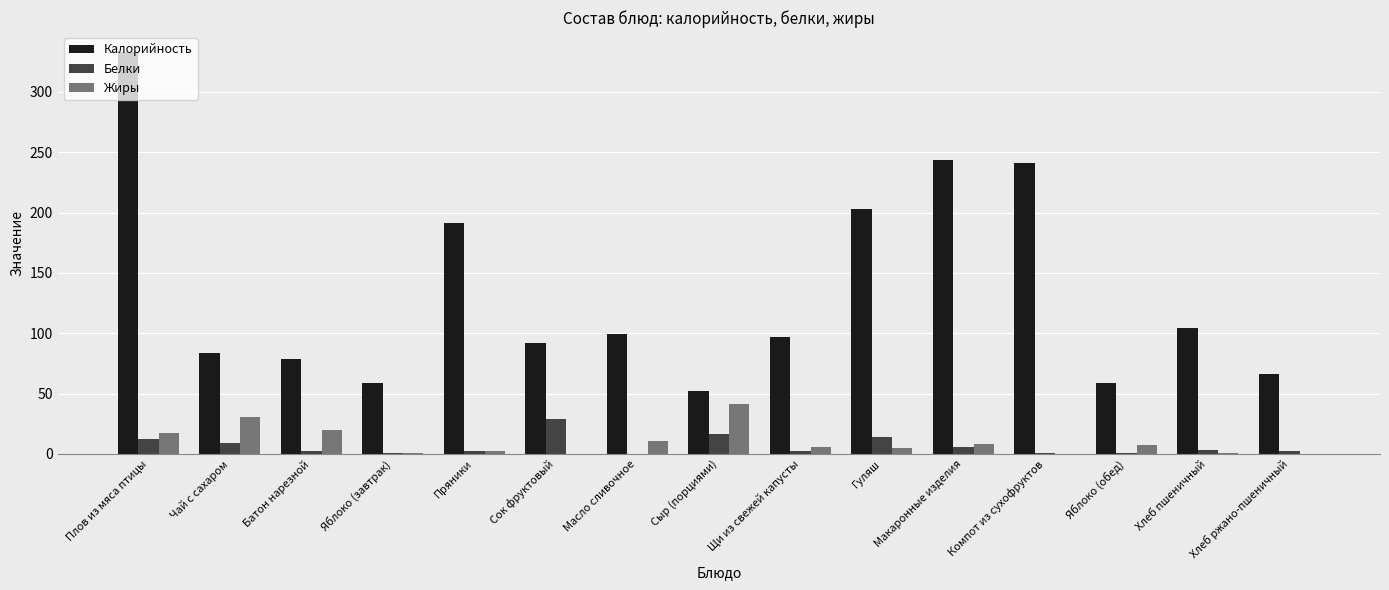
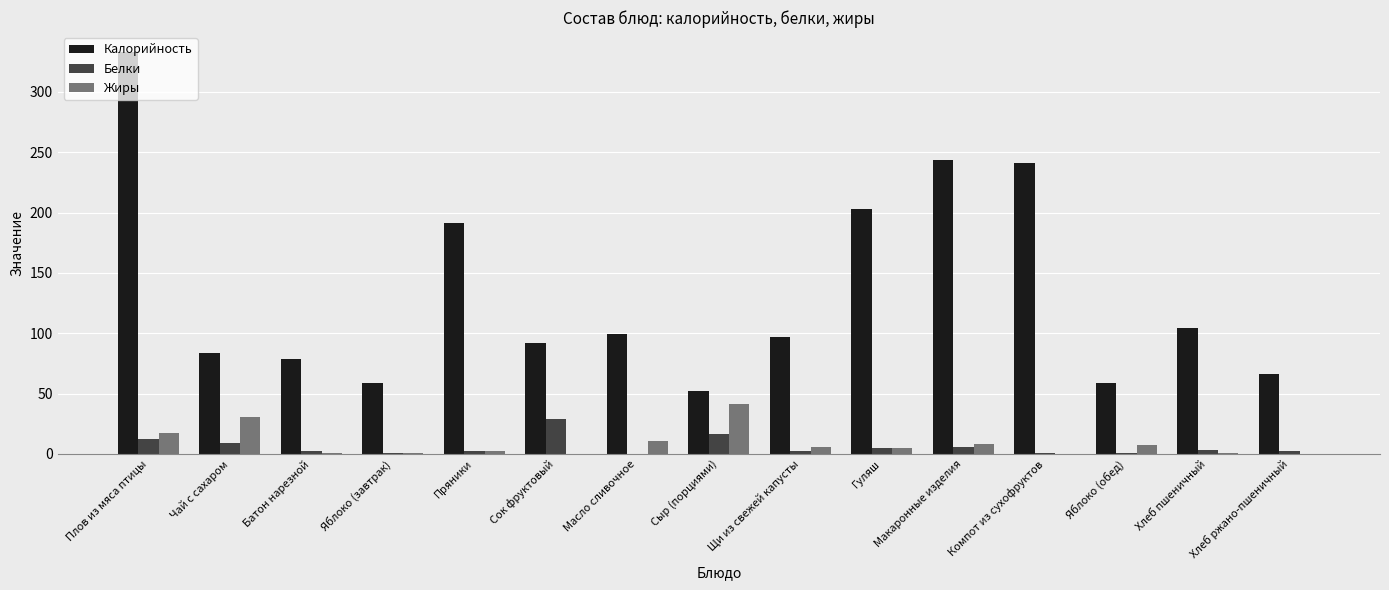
  {
    "Калорийность": {
      "Чай с сахаром": 83,
      "Батон нарезной": 79,
      "Яблоко (завтрак)": 59,
      "Пряники": 192,
      "Сок фруктовый": 92,
      "Масло сливочное": 99,
      "Сыр (порциями)": 53,
      "Щи из свежей капусты": 97,
      "Гуляш": 203,
      "Макаронные изделия": 244,
      "Компот из сухофруктов": 241,
      "Яблоко (обед)": 59,
      "Хлеб пшеничный": 104,
      "Хлеб ржано-пшеничный": 66
    },
    "Белки": {
      "Плов из мяса птицы": 13,
      "Чай с сахаром": 9,
      "Батон нарезной": 2,
      "Пряники": 3,
      "Сок фруктовый": 29,
      "Сыр (порциями)": 17,
-     "Гуляш": 14,
+     "Гуляш": 5,
      "Макаронные изделия": 6,
      "Хлеб пшеничный": 3,
      "Хлеб ржано-пшеничный": 2
    },
    "Жиры": {
      "Плов из мяса птицы": 18,
      "Чай с сахаром": 31,
-     "Батон нарезной": 20,
+     "Батон нарезной": 1,
      "Пряники": 2,
      "Масло сливочное": 11,
      "Сыр (порциями)": 41,
      "Щи из свежей капусты": 6,
      "Гуляш": 5,
      "Макаронные изделия": 8,
      "Яблоко (обед)": 7
    }
  }
